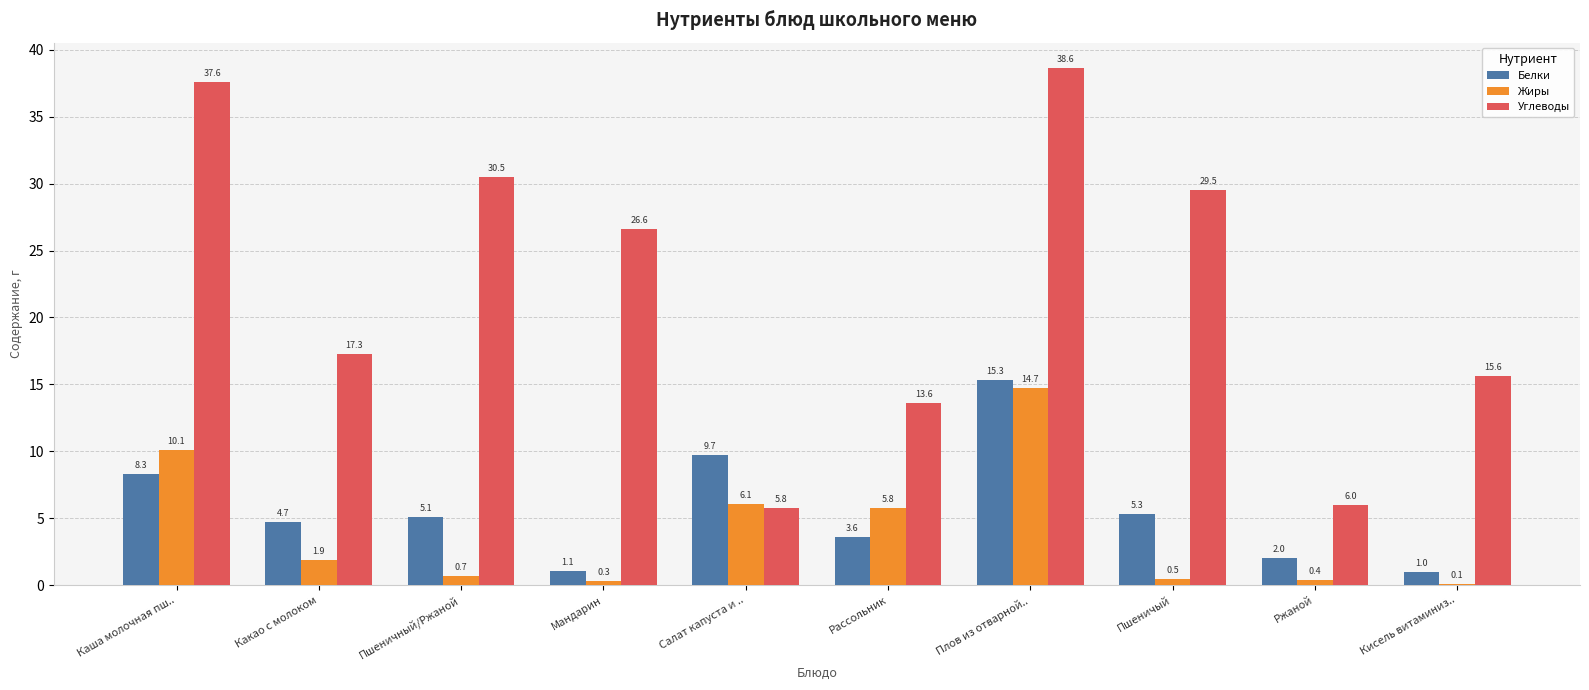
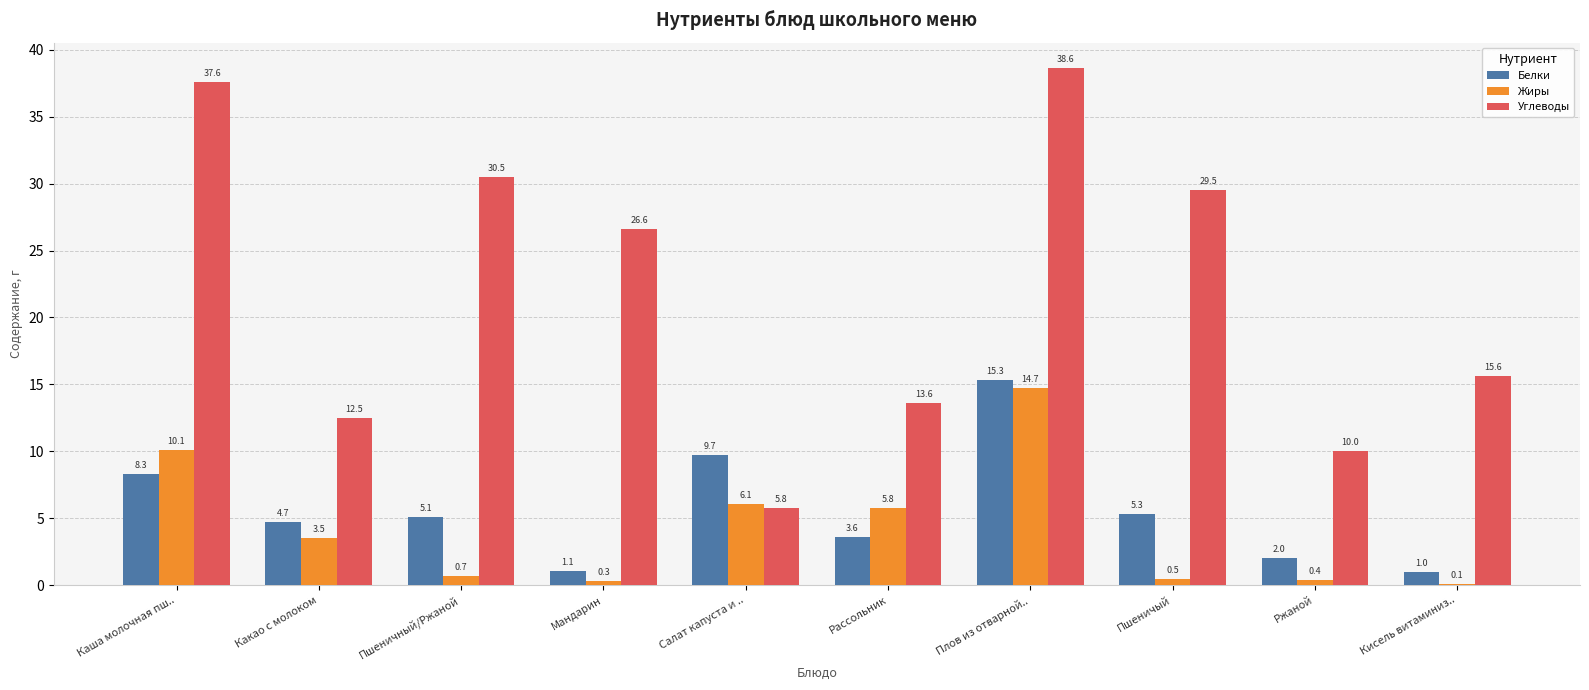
  {
    "Белки": {
      "Каша молочная пш..": 8.3,
      "Какао с молоком": 4.7,
      "Пшеничный/Ржаной": 5.1,
      "Мандарин": 1.1,
      "Салат капуста и ..": 9.7,
      "Рассольник": 3.6,
      "Плов из отварной..": 15.3,
      "Пшеничый": 5.3,
      "Ржаной": 2.0,
      "Кисель витаминиз..": 1.0
    },
    "Жиры": {
      "Каша молочная пш..": 10.1,
-     "Какао с молоком": 1.9,
+     "Какао с молоком": 3.5,
      "Пшеничный/Ржаной": 0.7,
      "Мандарин": 0.3,
      "Салат капуста и ..": 6.1,
      "Рассольник": 5.8,
      "Плов из отварной..": 14.7,
      "Пшеничый": 0.5,
      "Ржаной": 0.4,
      "Кисель витаминиз..": 0.1
    },
    "Углеводы": {
      "Каша молочная пш..": 37.6,
-     "Какао с молоком": 17.3,
+     "Какао с молоком": 12.5,
      "Пшеничный/Ржаной": 30.5,
      "Мандарин": 26.6,
      "Салат капуста и ..": 5.8,
      "Рассольник": 13.6,
      "Плов из отварной..": 38.6,
      "Пшеничый": 29.5,
-     "Ржаной": 6.0,
+     "Ржаной": 10.0,
      "Кисель витаминиз..": 15.6
    }
  }
